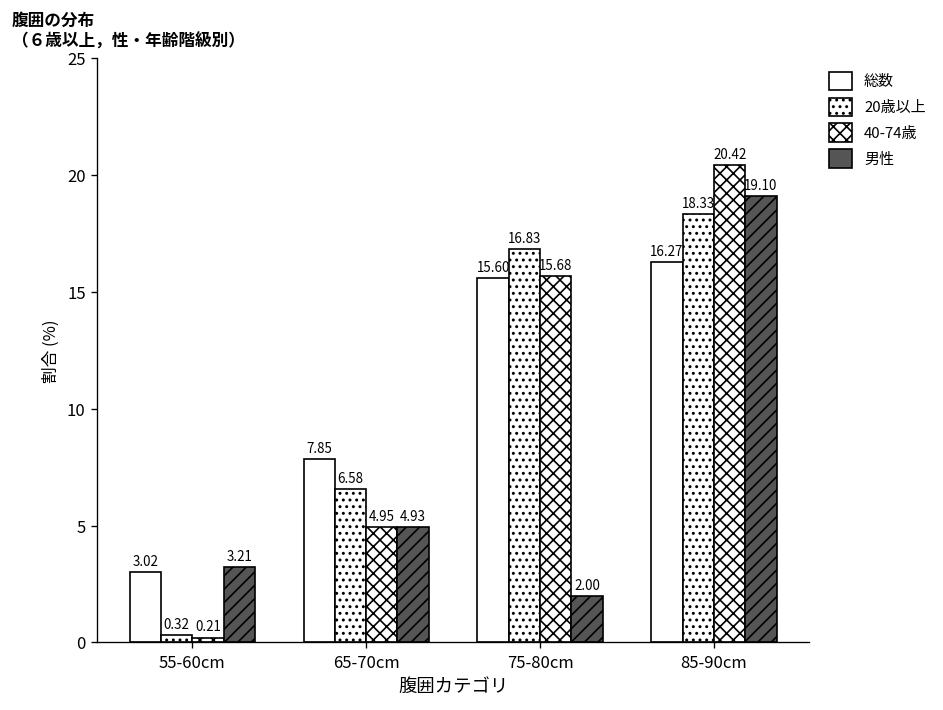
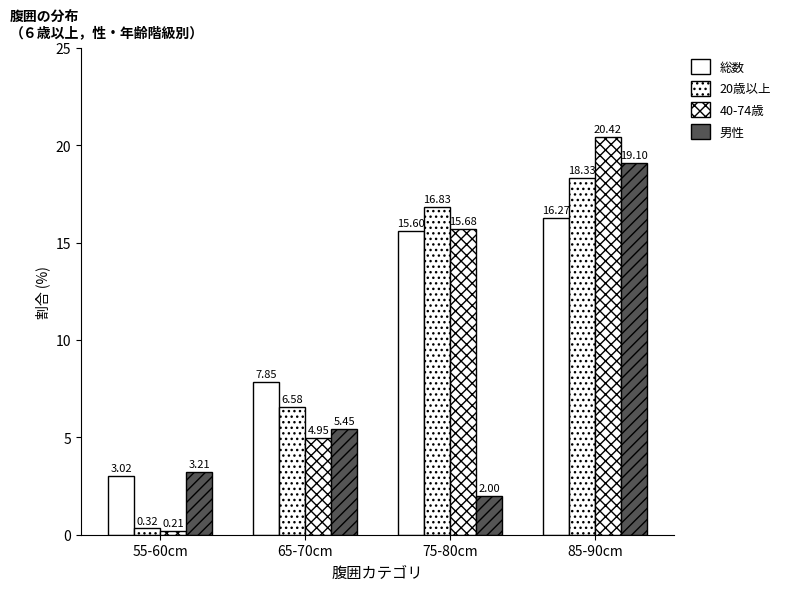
  {
    "男性": {
      "55-60cm": 3.21,
-     "65-70cm": 4.93,
+     "65-70cm": 5.45,
      "75-80cm": 2.00,
      "85-90cm": 19.10
    }
  }
